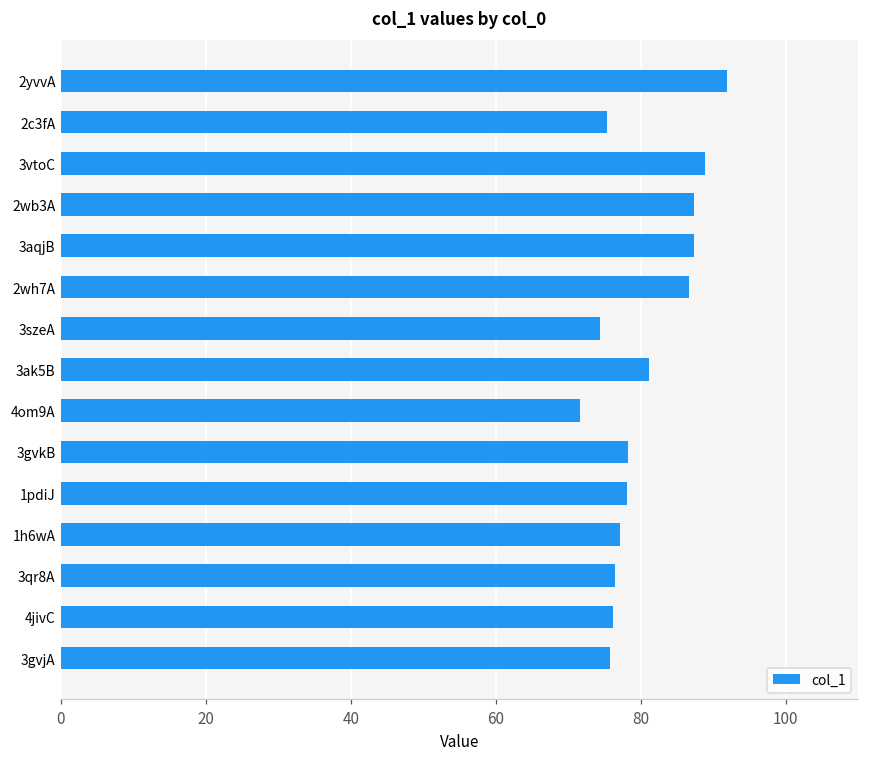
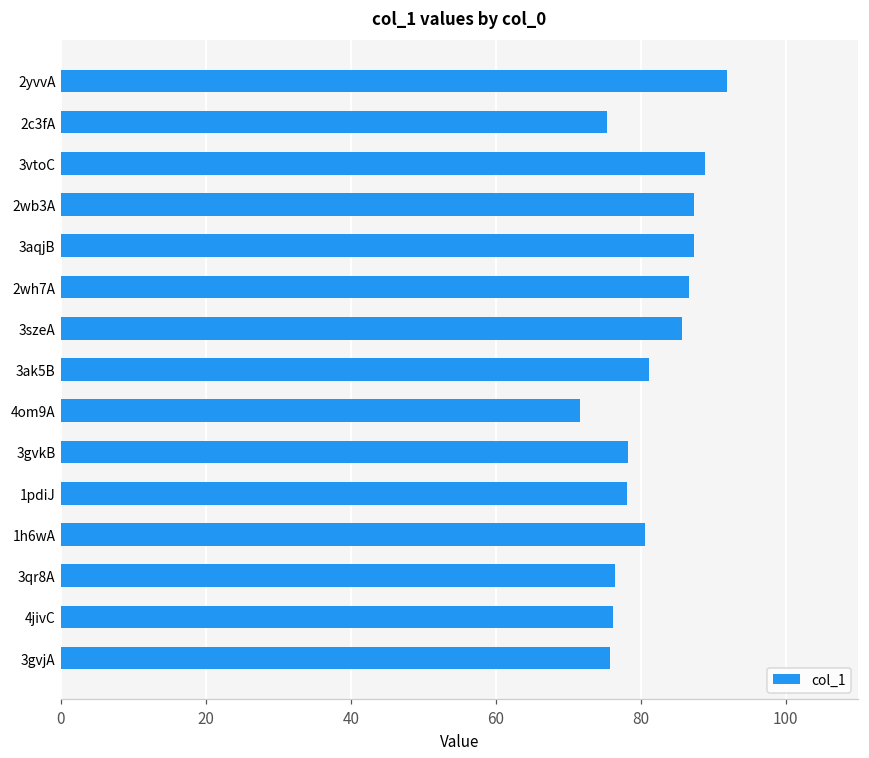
  {
    "2yvvA": 92,
    "2c3fA": 75,
    "3vtoC": 89,
    "2wb3A": 87,
    "3aqjB": 87,
    "2wh7A": 87,
-   "3szeA": 74,
+   "3szeA": 86,
    "3ak5B": 81,
    "4om9A": 72,
    "3gvkB": 78,
    "1pdiJ": 78,
-   "1h6wA": 77,
+   "1h6wA": 81,
    "3qr8A": 76,
    "4jivC": 76,
    "3gvjA": 76
  }
